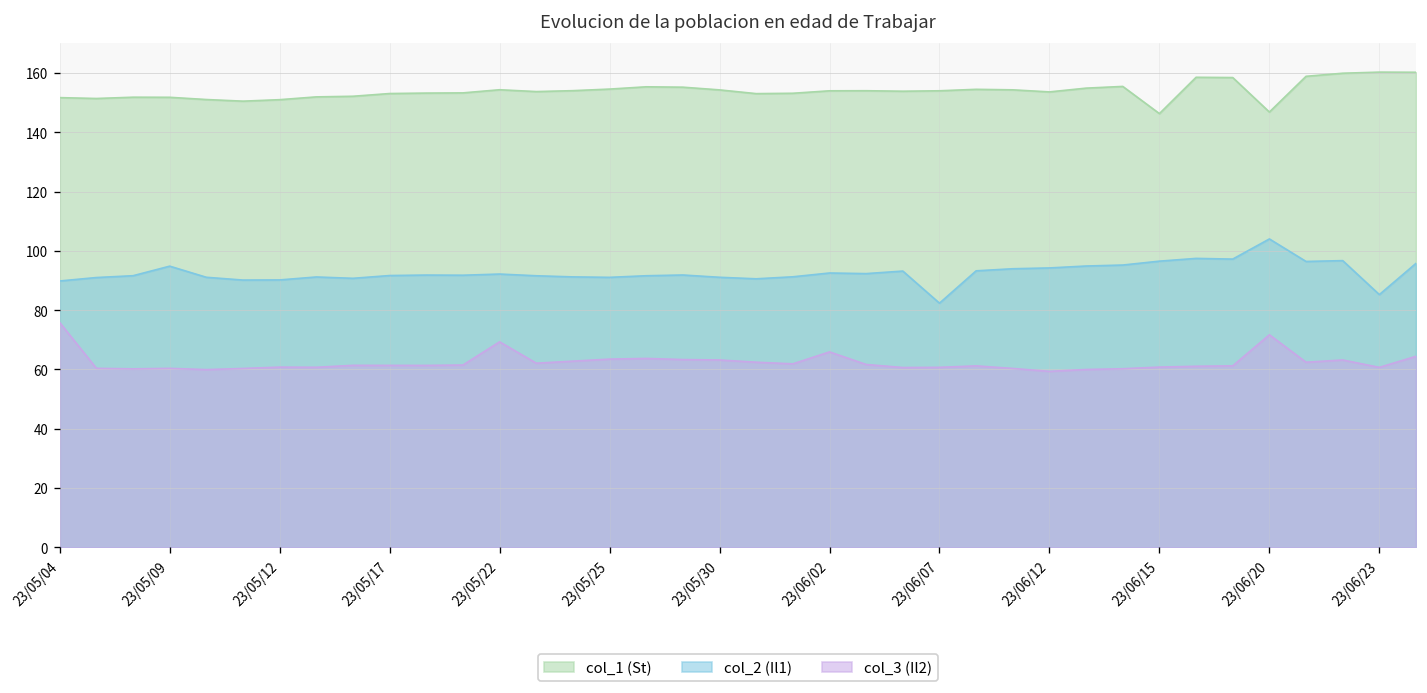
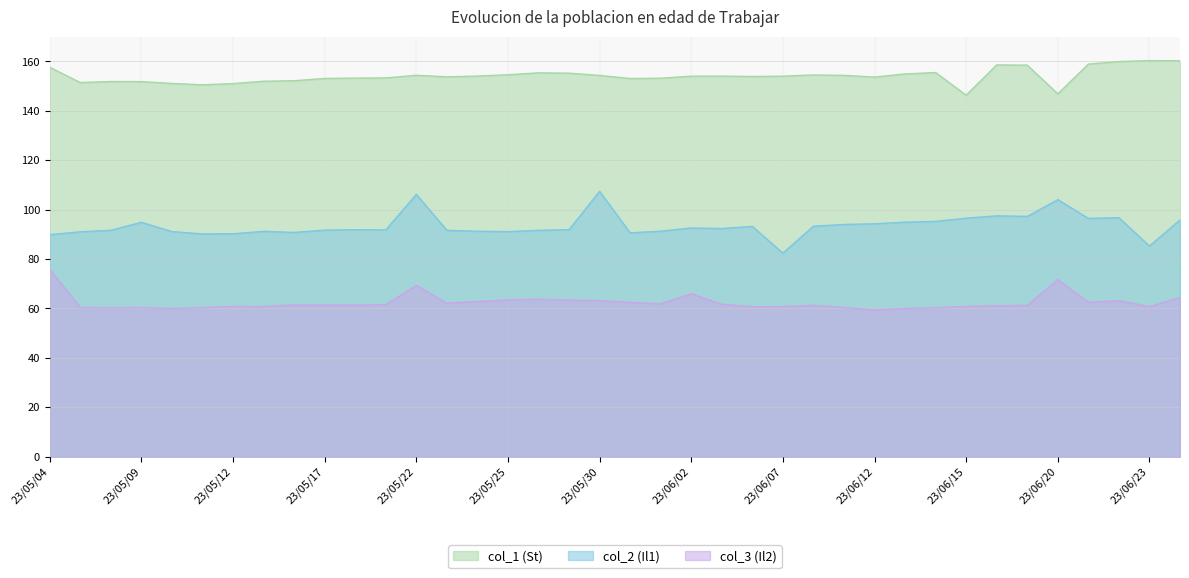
  {
    "col_1 (St)": {
-     "23/05/04": 152,
+     "23/05/04": 158,
      "23/05/09": 152,
      "23/05/12": 151,
      "23/05/17": 153,
      "23/05/22": 154,
      "23/05/25": 155,
      "23/05/30": 154,
      "23/06/02": 154,
      "23/06/07": 154,
      "23/06/12": 154,
      "23/06/15": 146,
      "23/06/20": 147,
      "23/06/23": 160
    },
    "col_2 (Il1)": {
      "23/05/04": 90,
      "23/05/09": 95,
      "23/05/12": 90,
      "23/05/17": 92,
-     "23/05/22": 92,
+     "23/05/22": 106,
      "23/05/25": 91,
-     "23/05/30": 91,
+     "23/05/30": 107,
      "23/06/02": 93,
      "23/06/07": 82,
      "23/06/12": 94,
      "23/06/15": 97,
      "23/06/20": 104,
      "23/06/23": 85
    },
    "col_3 (Il2)": {
      "23/05/04": 76,
      "23/05/09": 60,
      "23/05/12": 61,
      "23/05/17": 61,
      "23/05/22": 69,
      "23/05/25": 64,
      "23/05/30": 63,
      "23/06/02": 66,
      "23/06/07": 61,
      "23/06/12": 59,
      "23/06/15": 61,
      "23/06/20": 72,
      "23/06/23": 61
    }
  }
